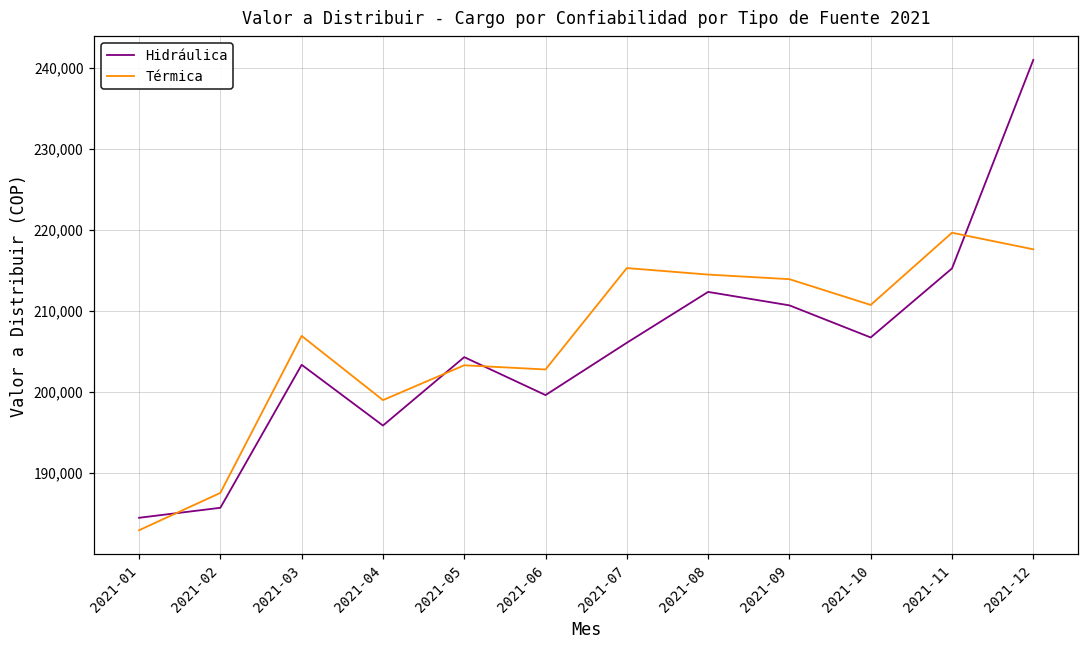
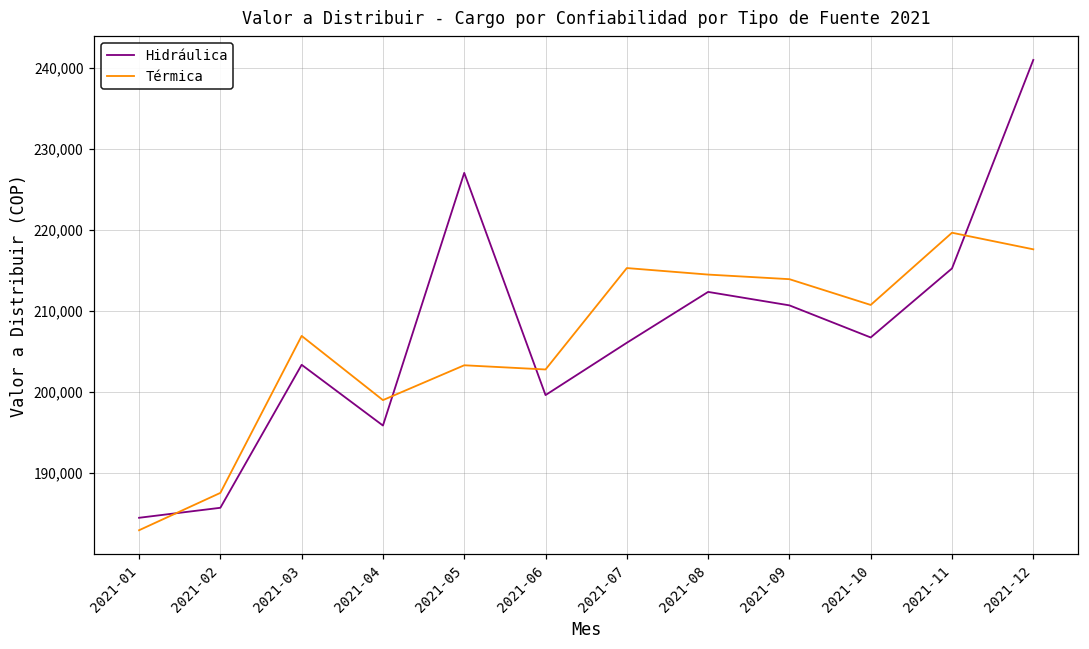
  {
    "Hidráulica": {
      "2021-01": "184,000",
      "2021-02": "186,000",
      "2021-03": "203,000",
      "2021-04": "196,000",
-     "2021-05": "204,000",
+     "2021-05": "227,000",
      "2021-06": "200,000",
      "2021-07": "206,000",
      "2021-08": "212,000",
      "2021-09": "211,000",
      "2021-10": "207,000",
      "2021-11": "215,000",
      "2021-12": "241,000"
    },
    "Térmica": {
      "2021-01": "183,000",
      "2021-02": "188,000",
      "2021-03": "207,000",
      "2021-04": "199,000",
      "2021-05": "203,000",
      "2021-06": "203,000",
      "2021-07": "215,000",
      "2021-08": "214,000",
      "2021-09": "214,000",
      "2021-10": "211,000",
      "2021-11": "220,000",
      "2021-12": "218,000"
    }
  }
